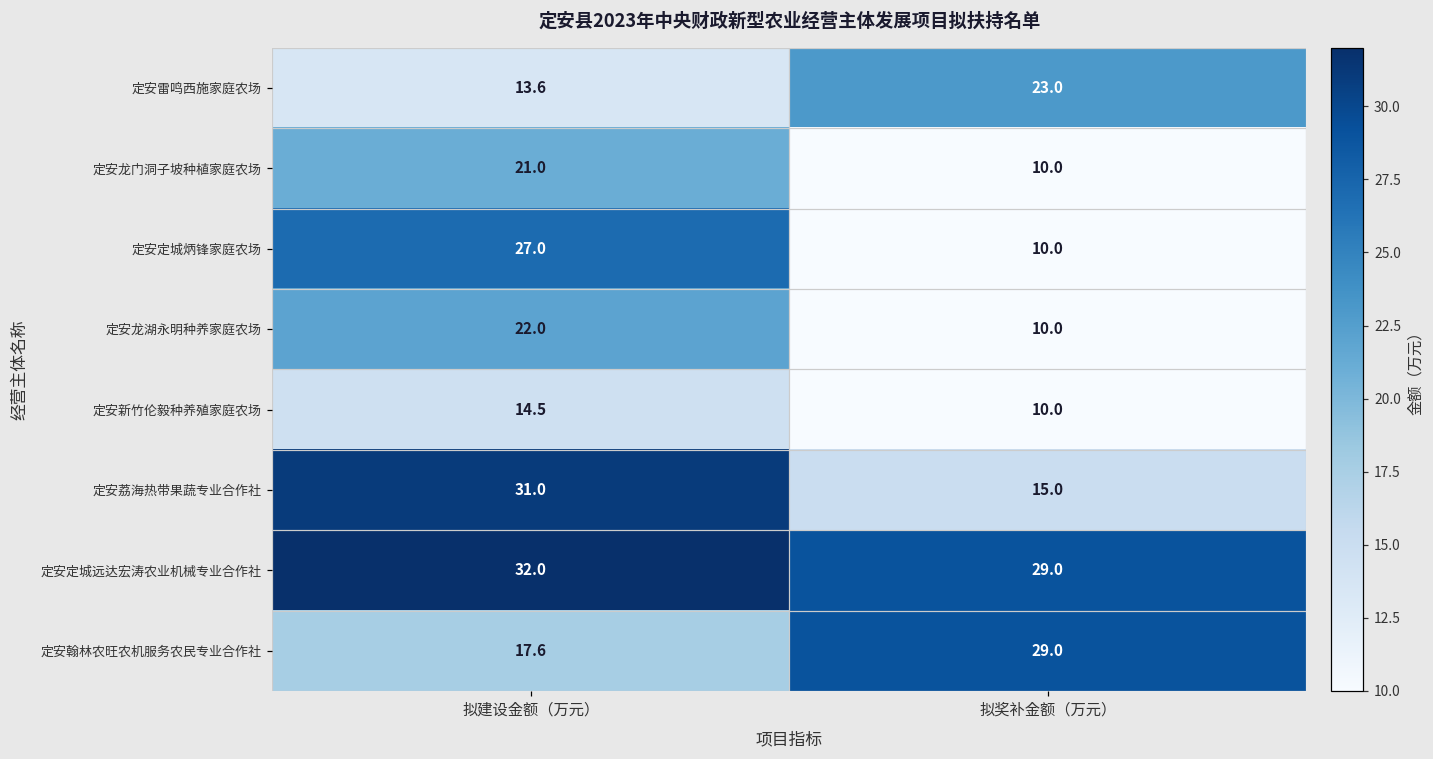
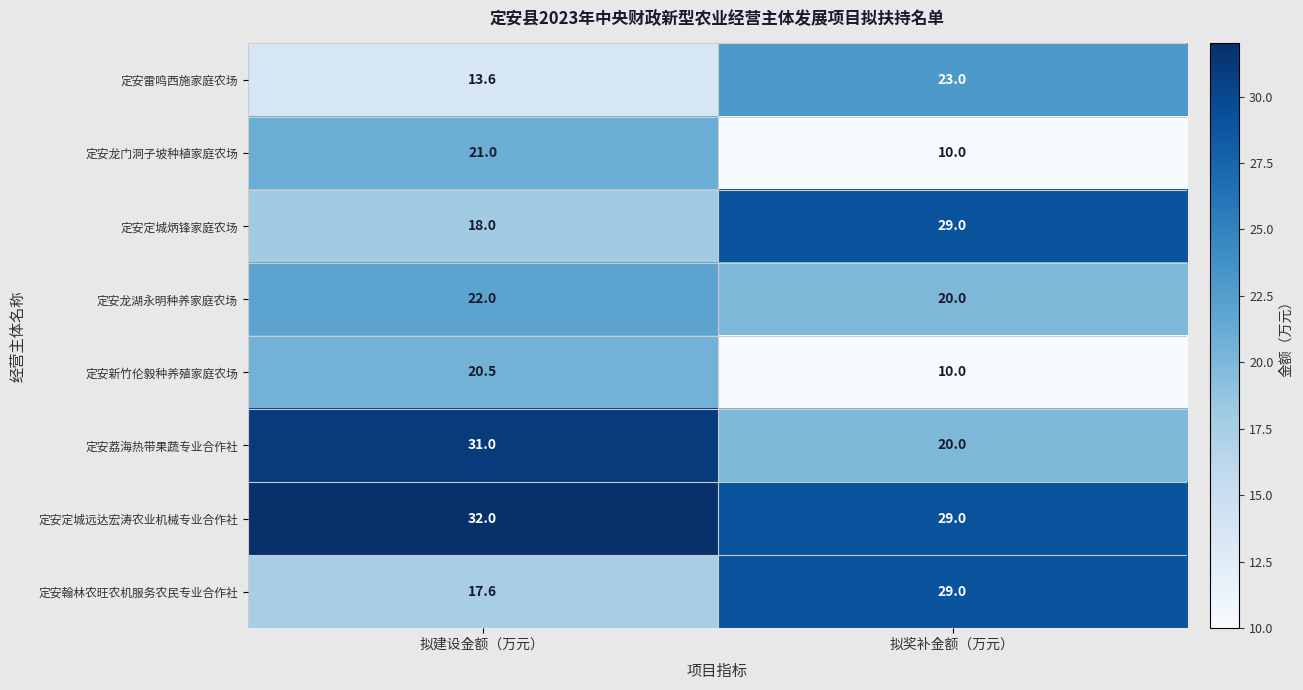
  {
    "定安雷鸣西施家庭农场": {
      "拟建设金额（万元）": 13.6,
      "拟奖补金额（万元）": 23.0
    },
    "定安龙门洞子坡种植家庭农场": {
      "拟建设金额（万元）": 21.0,
      "拟奖补金额（万元）": 10.0
    },
    "定安定城炳锋家庭农场": {
-     "拟建设金额（万元）": 27.0,
-     "拟奖补金额（万元）": 10.0
+     "拟建设金额（万元）": 18.0,
+     "拟奖补金额（万元）": 29.0
    },
    "定安龙湖永明种养家庭农场": {
      "拟建设金额（万元）": 22.0,
-     "拟奖补金额（万元）": 10.0
+     "拟奖补金额（万元）": 20.0
    },
    "定安新竹伦毅种养殖家庭农场": {
-     "拟建设金额（万元）": 14.5,
+     "拟建设金额（万元）": 20.5,
      "拟奖补金额（万元）": 10.0
    },
    "定安荔海热带果蔬专业合作社": {
      "拟建设金额（万元）": 31.0,
-     "拟奖补金额（万元）": 15.0
+     "拟奖补金额（万元）": 20.0
    },
    "定安定城远达宏涛农业机械专业合作社": {
      "拟建设金额（万元）": 32.0,
      "拟奖补金额（万元）": 29.0
    },
    "定安翰林农旺农机服务农民专业合作社": {
      "拟建设金额（万元）": 17.6,
      "拟奖补金额（万元）": 29.0
    }
  }
